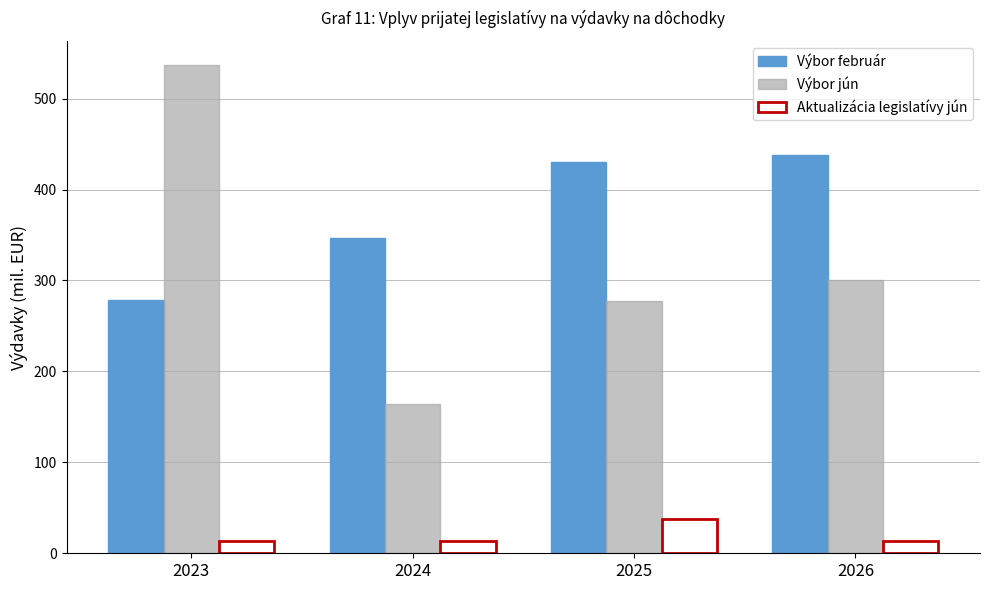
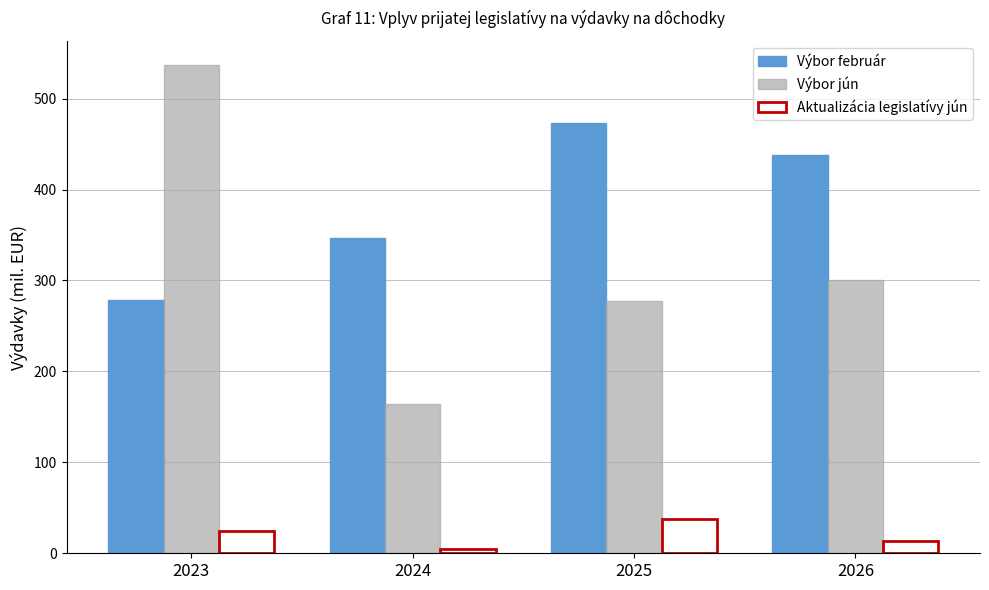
  {
    "Výbor február": {
      "2023": 280,
      "2024": 350,
-     "2025": 430,
+     "2025": 470,
      "2026": 440
    },
    "Výbor jún": {
      "2023": 540,
      "2024": 160,
      "2025": 280,
      "2026": 300
    },
    "Aktualizácia legislatívy jún": {
-     "2023": 10,
-     "2024": 14,
+     "2023": 20,
+     "2024": 5,
      "2025": 40,
      "2026": 10
    }
  }
